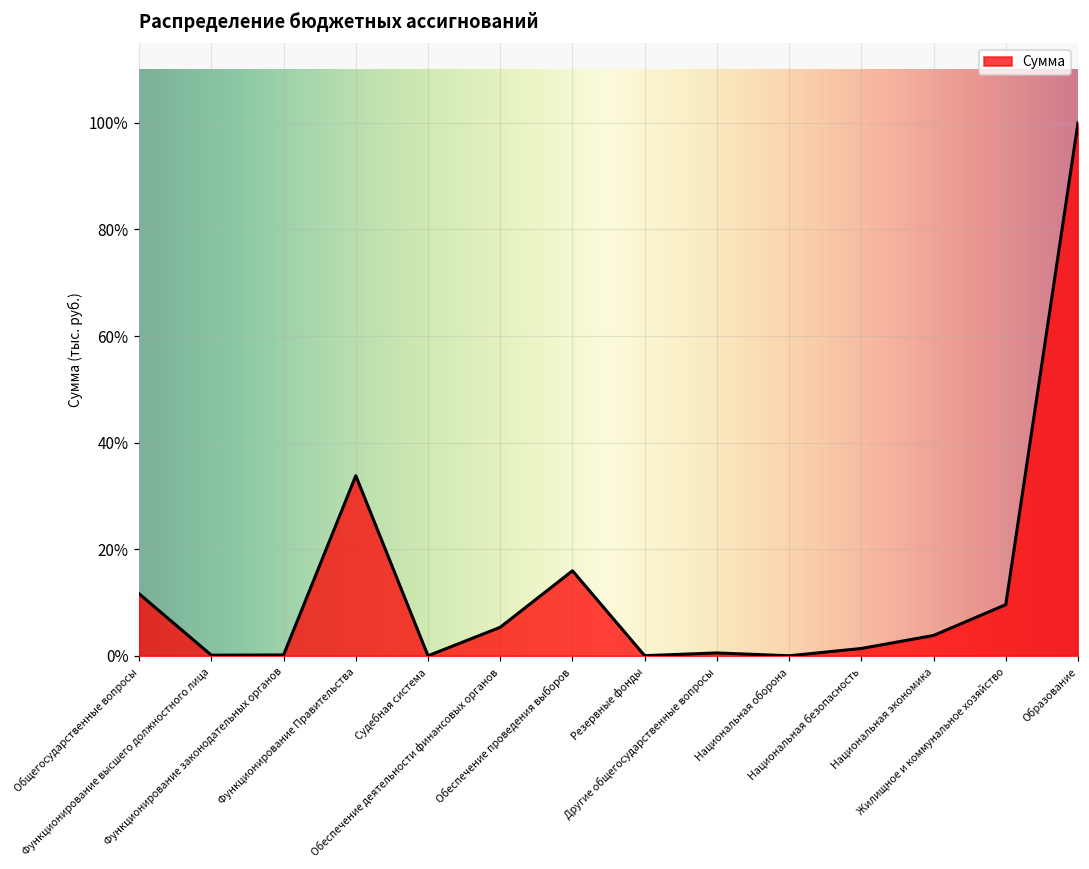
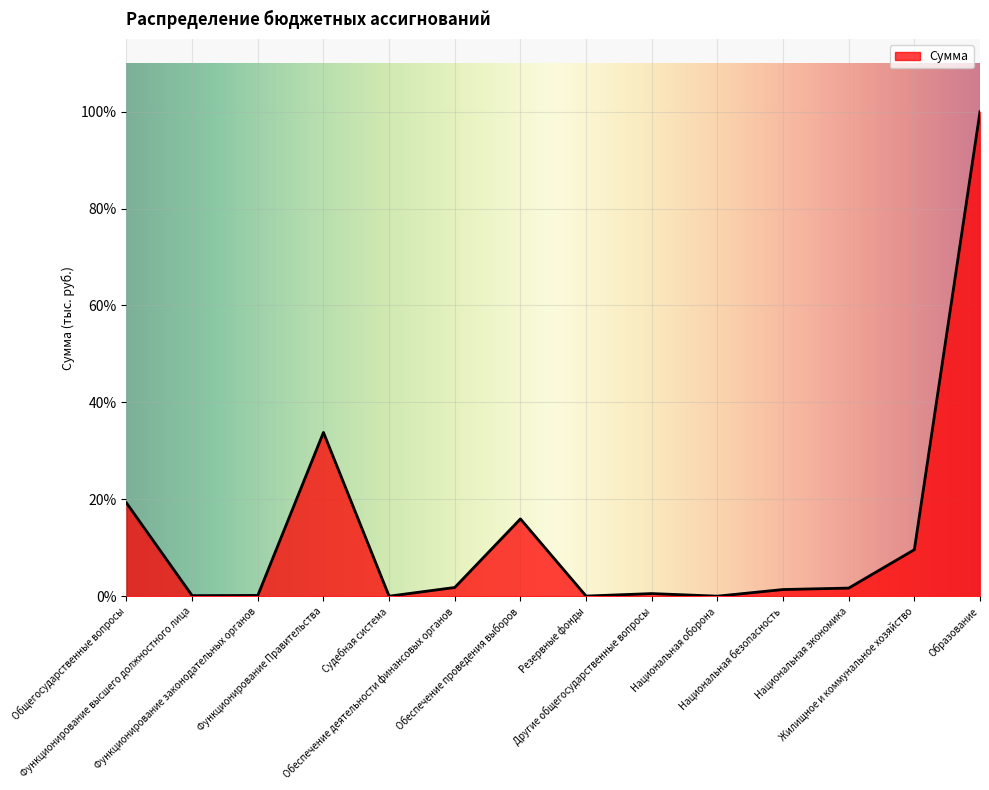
  {
-   "Общегосударственные вопросы": "12%",
+   "Общегосударственные вопросы": "19%",
    "Функционирование высшего должностного лица": "0%",
    "Функционирование законодательных органов": "0%",
    "Функционирование Правительства": "34%",
    "Судебная система": "0%",
-   "Обеспечение деятельности финансовых органов": "5%",
+   "Обеспечение деятельности финансовых органов": "2%",
    "Обеспечение проведения выборов": "16%",
    "Резервные фонды": "0%",
    "Другие общегосударственные вопросы": "1%",
    "Национальная оборона": "0%",
    "Национальная безопасность": "1%",
-   "Национальная экономика": "4%",
+   "Национальная экономика": "2%",
    "Жилищное и коммунальное хозяйство": "10%",
    "Образование": "100%"
  }
